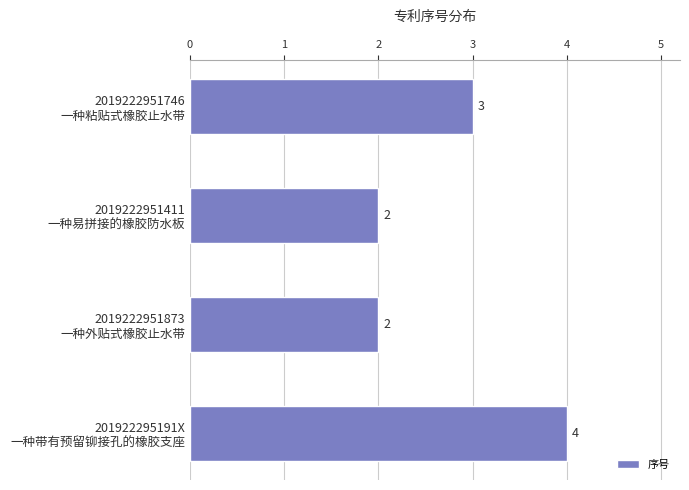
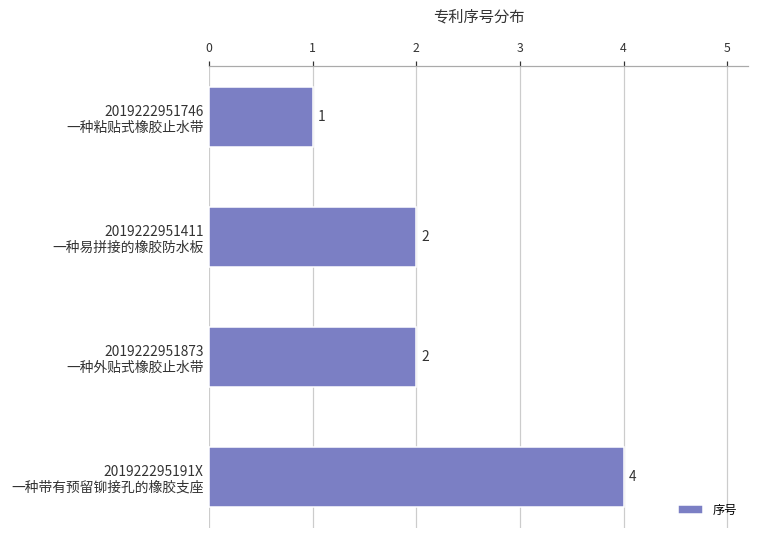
  {
-   "2019222951746 一种粘贴式橡胶止水带": 3,
+   "2019222951746 一种粘贴式橡胶止水带": 1,
    "2019222951411 一种易拼接的橡胶防水板": 2,
    "2019222951873 一种外贴式橡胶止水带": 2,
    "201922295191X 一种带有预留铆接孔的橡胶支座": 4
  }
